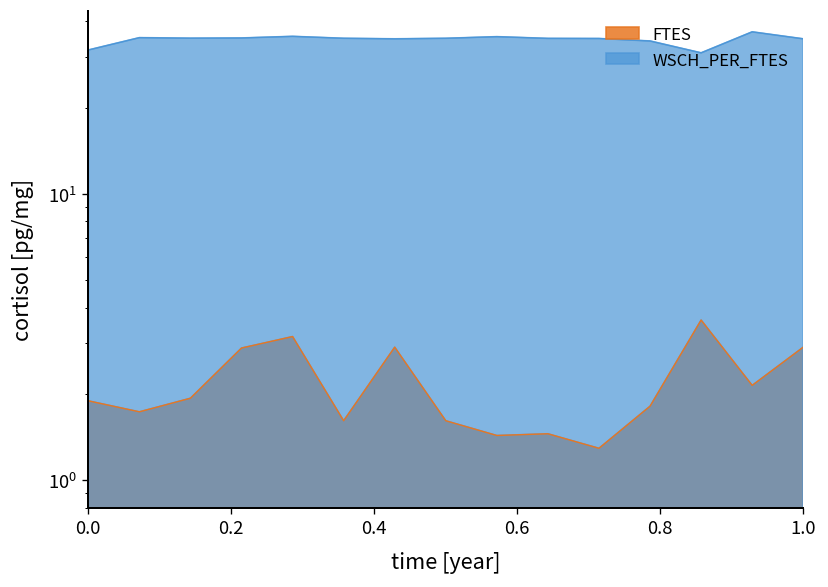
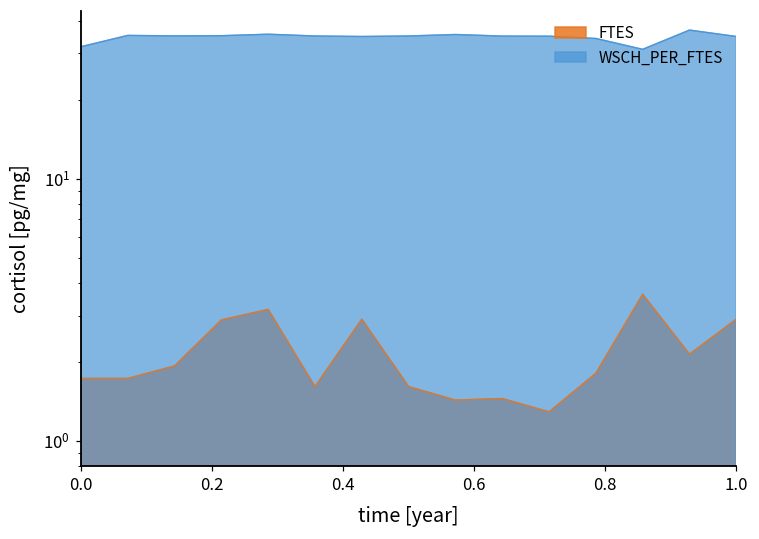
  {
    "FTES": {
-     "0.0": 1.9,
+     "0.0": 1.7,
      "1.0": 2.9
    },
    "WSCH_PER_FTES": {
      "0.0": 32,
      "1.0": 35
    }
  }
